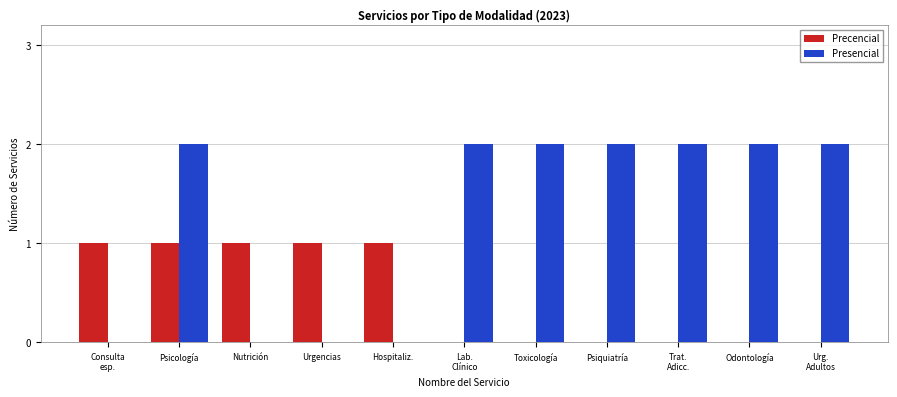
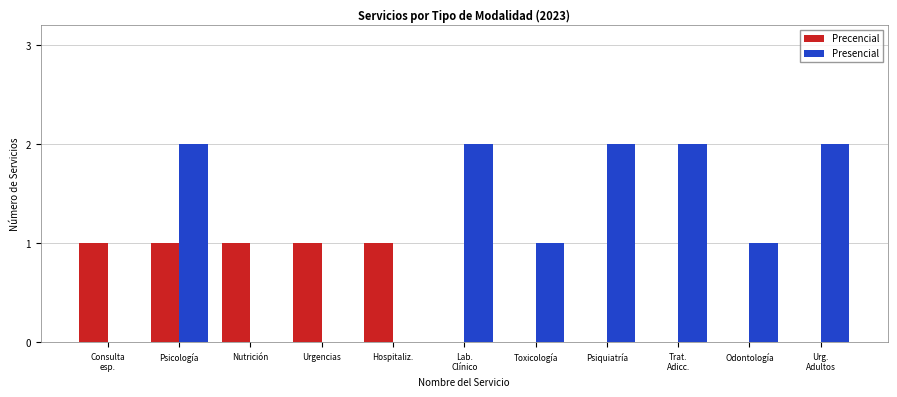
  {
    "Precencial": {
      "Consulta esp.": 1,
      "Psicología": 1,
      "Nutrición": 1,
      "Urgencias": 1,
      "Hospitaliz.": 1,
      "Lab. Clínico": 0,
      "Toxicología": 0,
      "Psiquiatría": 0,
      "Trat. Adicc.": 0,
      "Odontología": 0,
      "Urg. Adultos": 0
    },
    "Presencial": {
      "Consulta esp.": 0,
      "Psicología": 2,
      "Nutrición": 0,
      "Urgencias": 0,
      "Hospitaliz.": 0,
      "Lab. Clínico": 2,
-     "Toxicología": 2,
+     "Toxicología": 1,
      "Psiquiatría": 2,
      "Trat. Adicc.": 2,
-     "Odontología": 2,
+     "Odontología": 1,
      "Urg. Adultos": 2
    }
  }
